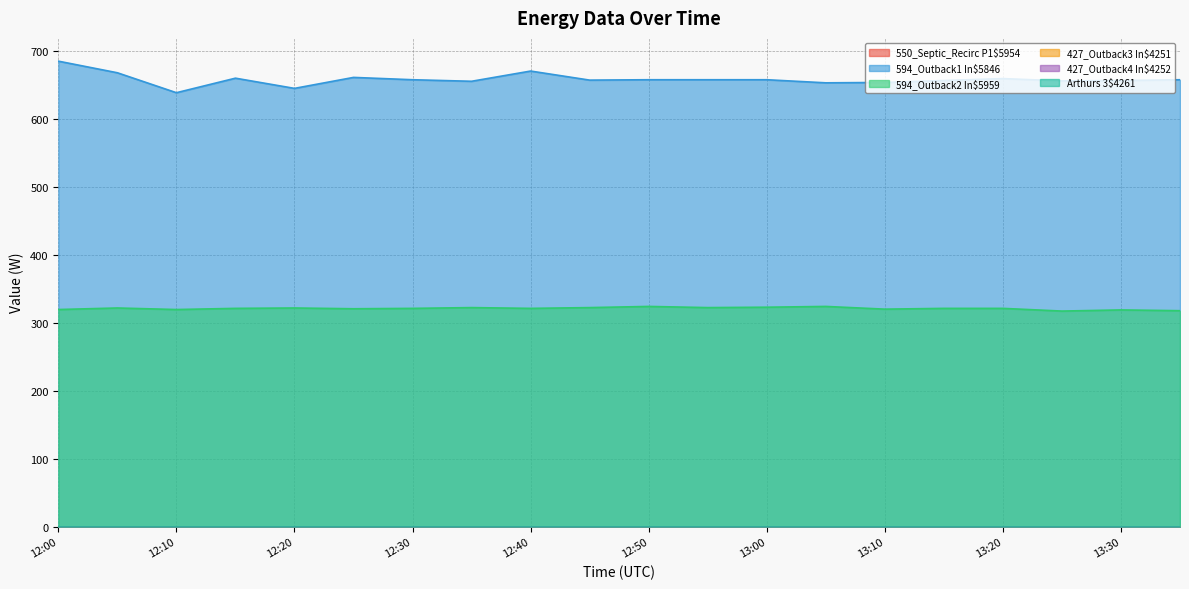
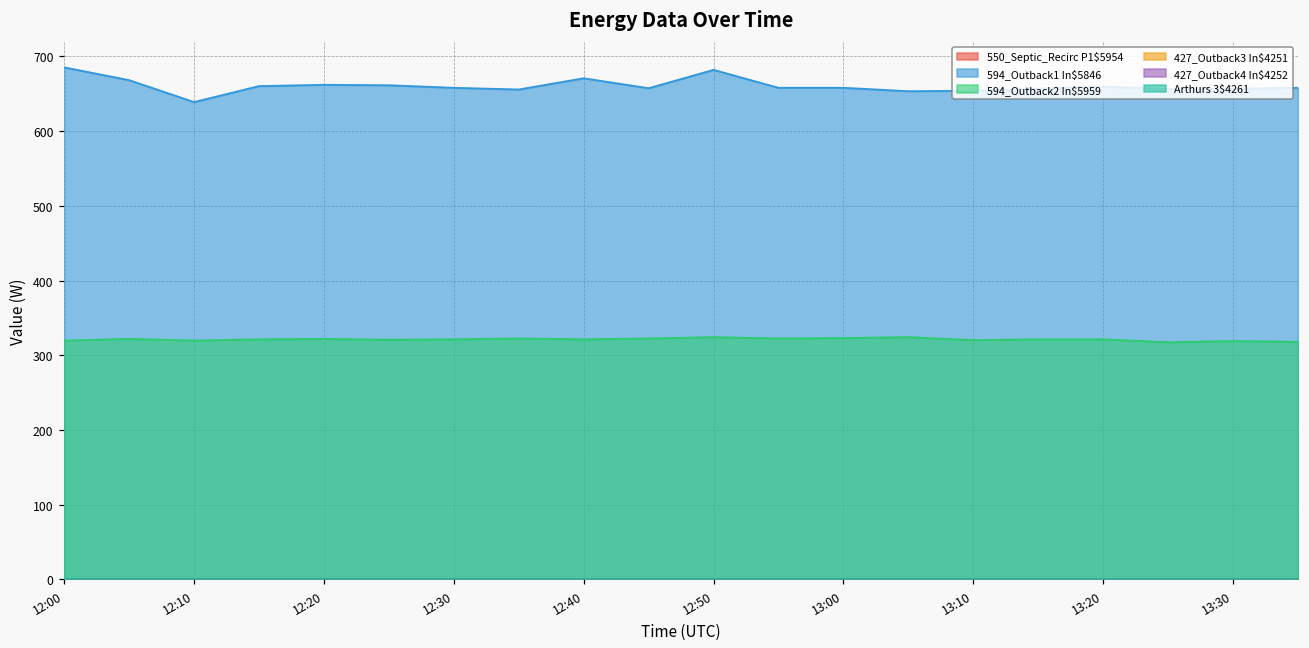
  {
    "594_Outback1 In$5846": {
      "12:00": 690,
      "12:10": 640,
-     "12:20": 650,
+     "12:20": 660,
      "12:30": 660,
      "12:40": 670,
-     "12:50": 660,
+     "12:50": 680,
      "13:00": 660
    }
  }
